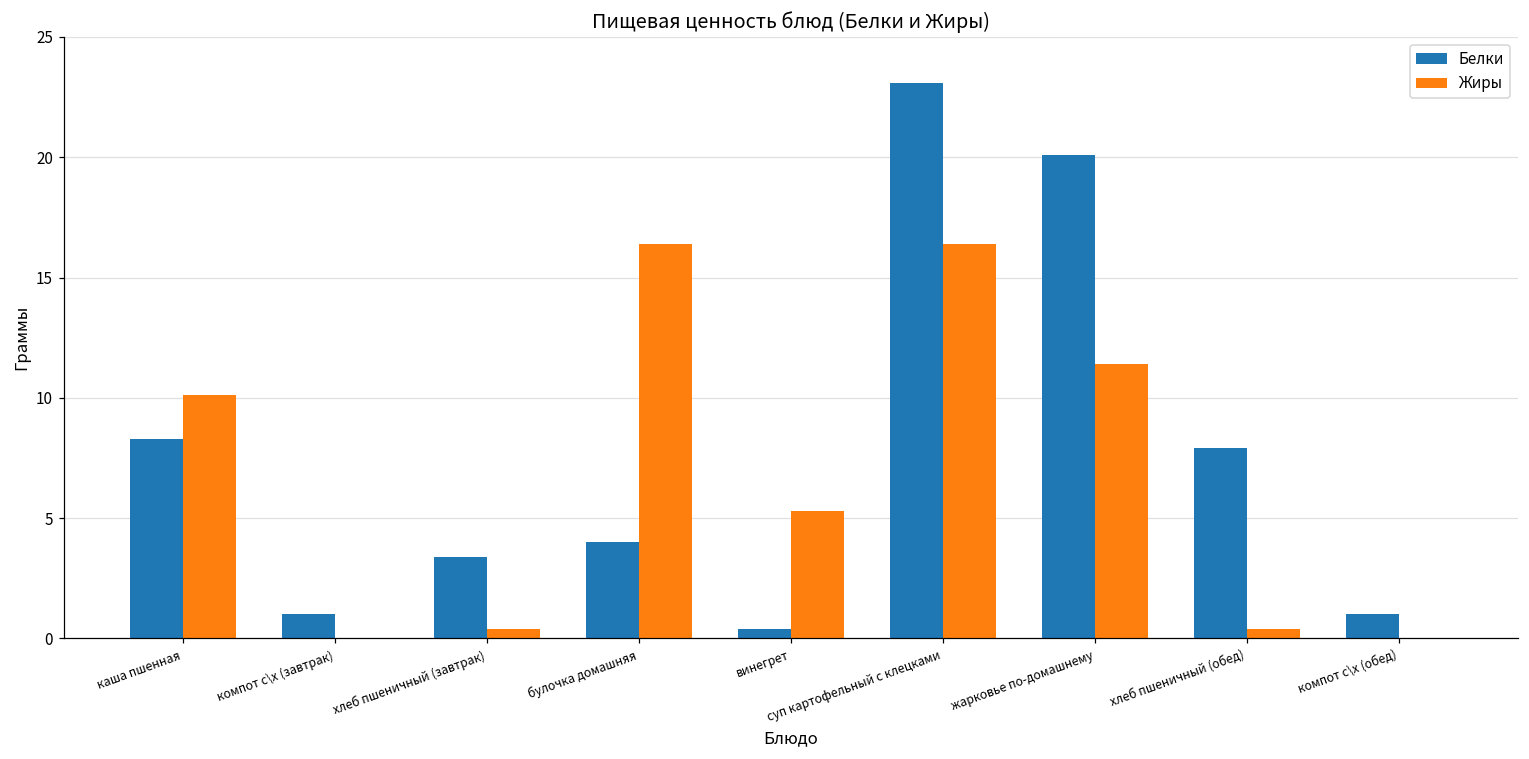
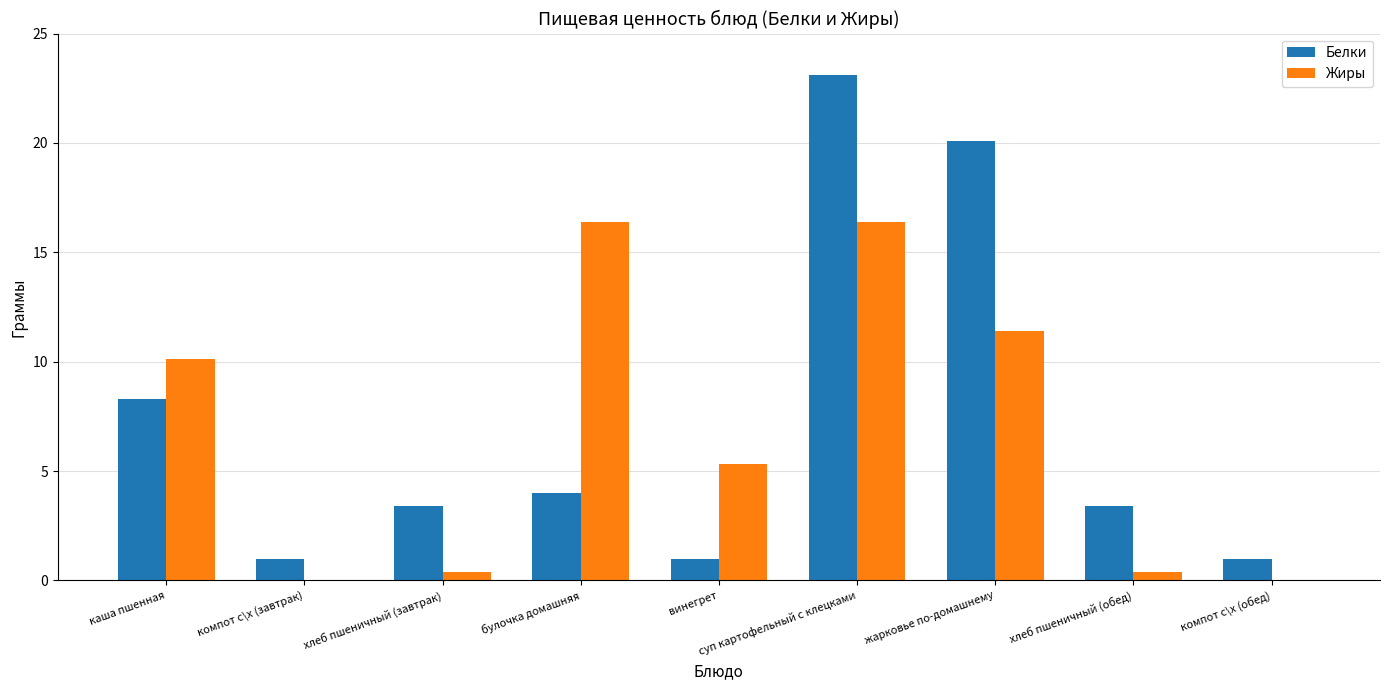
  {
    "Белки": {
      "каша пшенная": 8.3,
      "компот с\\х (завтрак)": 1.0,
      "хлеб пшеничный (завтрак)": 3.4,
      "булочка домашняя": 4.0,
-     "винегрет": 0.4,
+     "винегрет": 1.0,
      "суп картофельный с клецками": 23.1,
      "жарковье по-домашнему": 20.1,
-     "хлеб пшеничный (обед)": 7.9,
+     "хлеб пшеничный (обед)": 3.4,
      "компот с\\х (обед)": 1.0
    },
    "Жиры": {
      "каша пшенная": 10.1,
      "компот с\\х (завтрак)": 0.0,
      "хлеб пшеничный (завтрак)": 0.4,
      "булочка домашняя": 16.4,
      "винегрет": 5.3,
      "суп картофельный с клецками": 16.4,
      "жарковье по-домашнему": 11.4,
      "хлеб пшеничный (обед)": 0.4,
      "компот с\\х (обед)": 0.0
    }
  }
